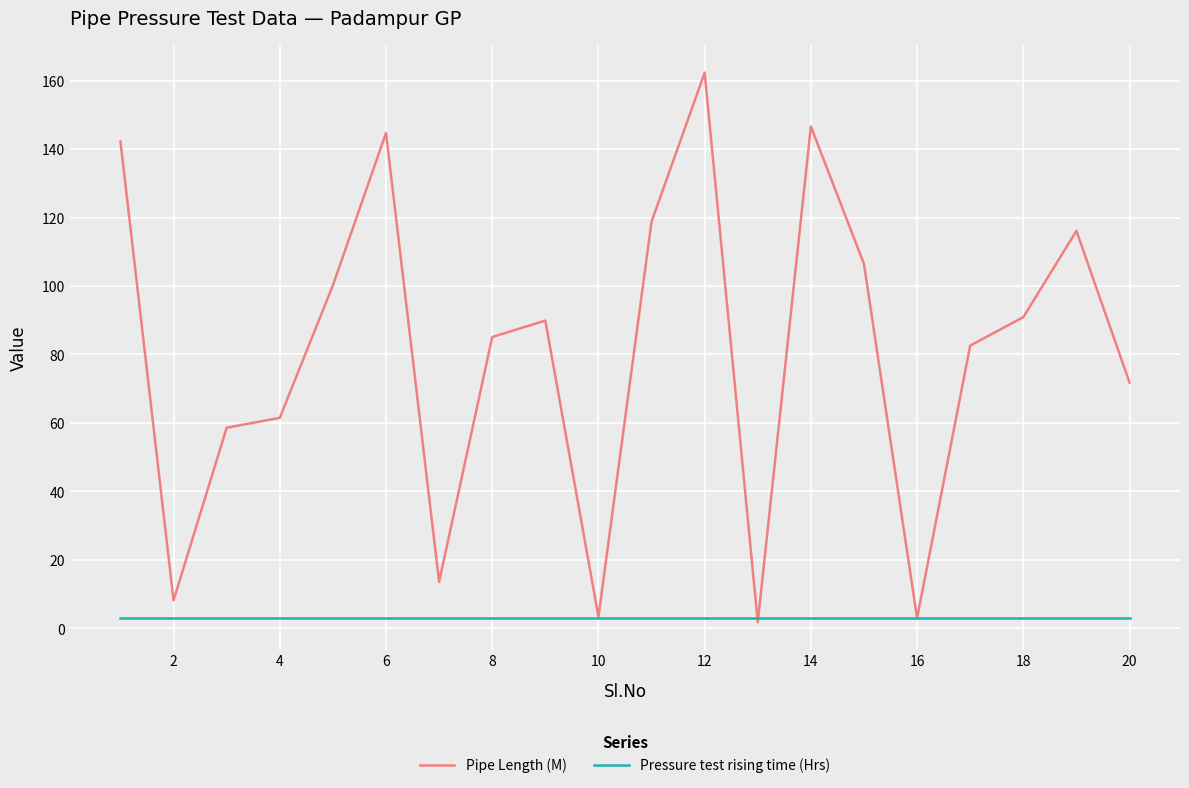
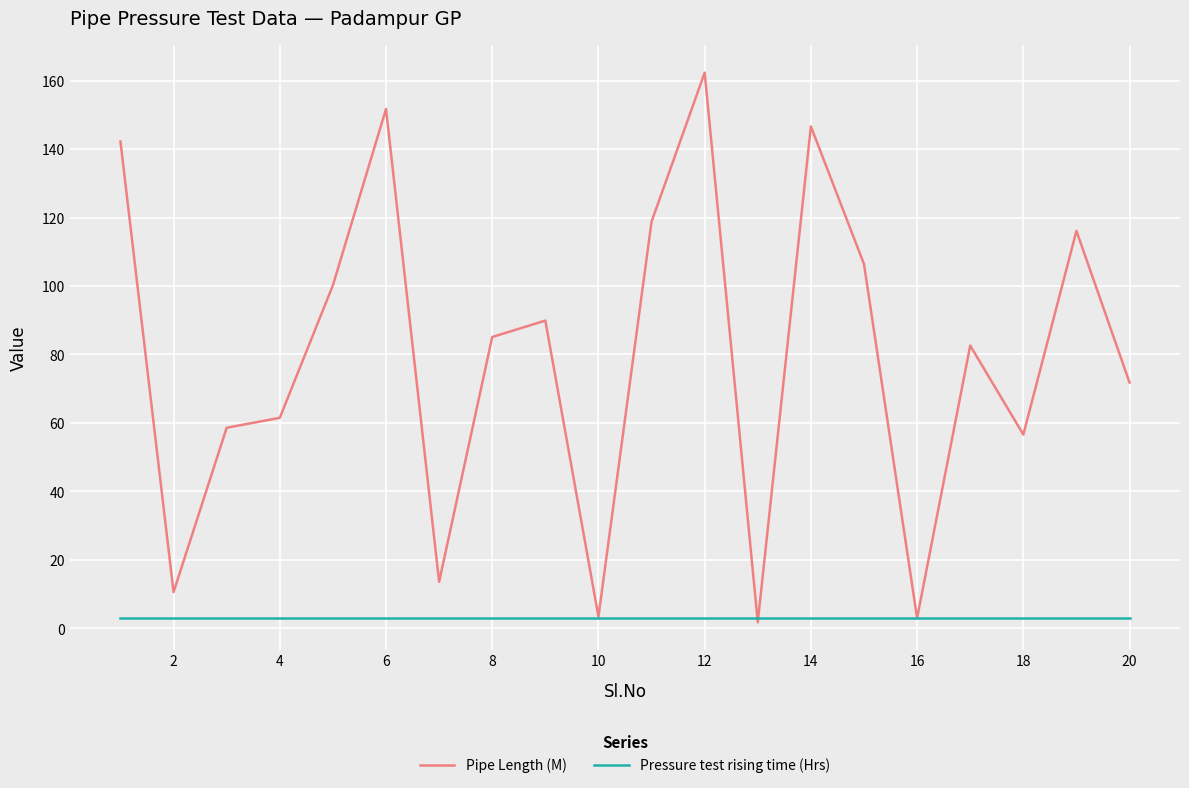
  {
    "Pipe Length (M)": {
-     "2": 8,
+     "2": 11,
      "4": 62,
-     "6": 145,
+     "6": 152,
      "8": 85,
      "12": 162,
      "14": 147,
-     "18": 91,
+     "18": 57,
      "20": 72
    },
    "Pressure test rising time (Hrs)": {
      "2": 3,
      "4": 3,
      "6": 3,
      "8": 3,
      "12": 3,
      "14": 3,
      "18": 3,
      "20": 3
    }
  }
